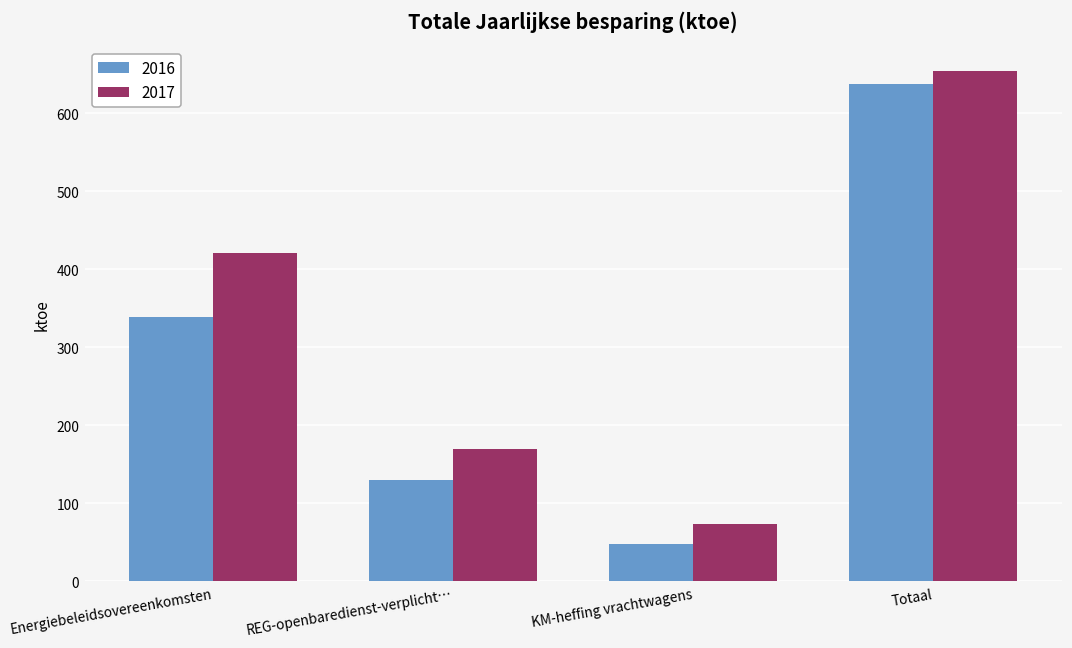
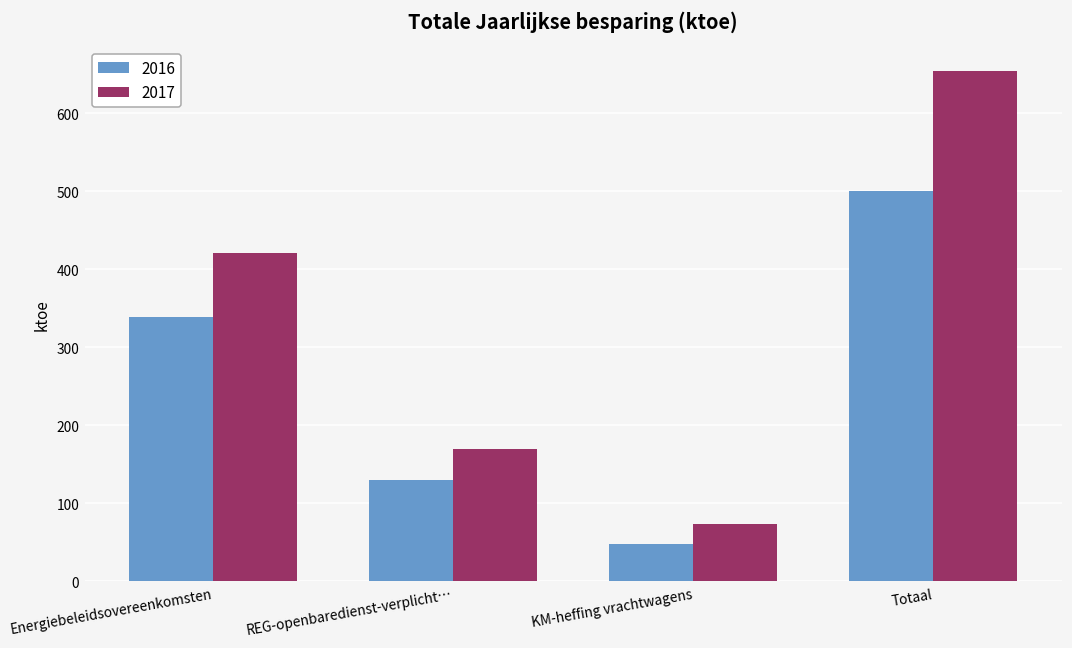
  {
    "2016": {
      "Energiebeleidsovereenkomsten": 340,
      "REG-openbaredienst-verplicht…": 130,
      "KM-heffing vrachtwagens": 50,
-     "Totaal": 640
+     "Totaal": 500
    },
    "2017": {
      "Energiebeleidsovereenkomsten": 420,
      "REG-openbaredienst-verplicht…": 170,
      "KM-heffing vrachtwagens": 70,
      "Totaal": 650
    }
  }
